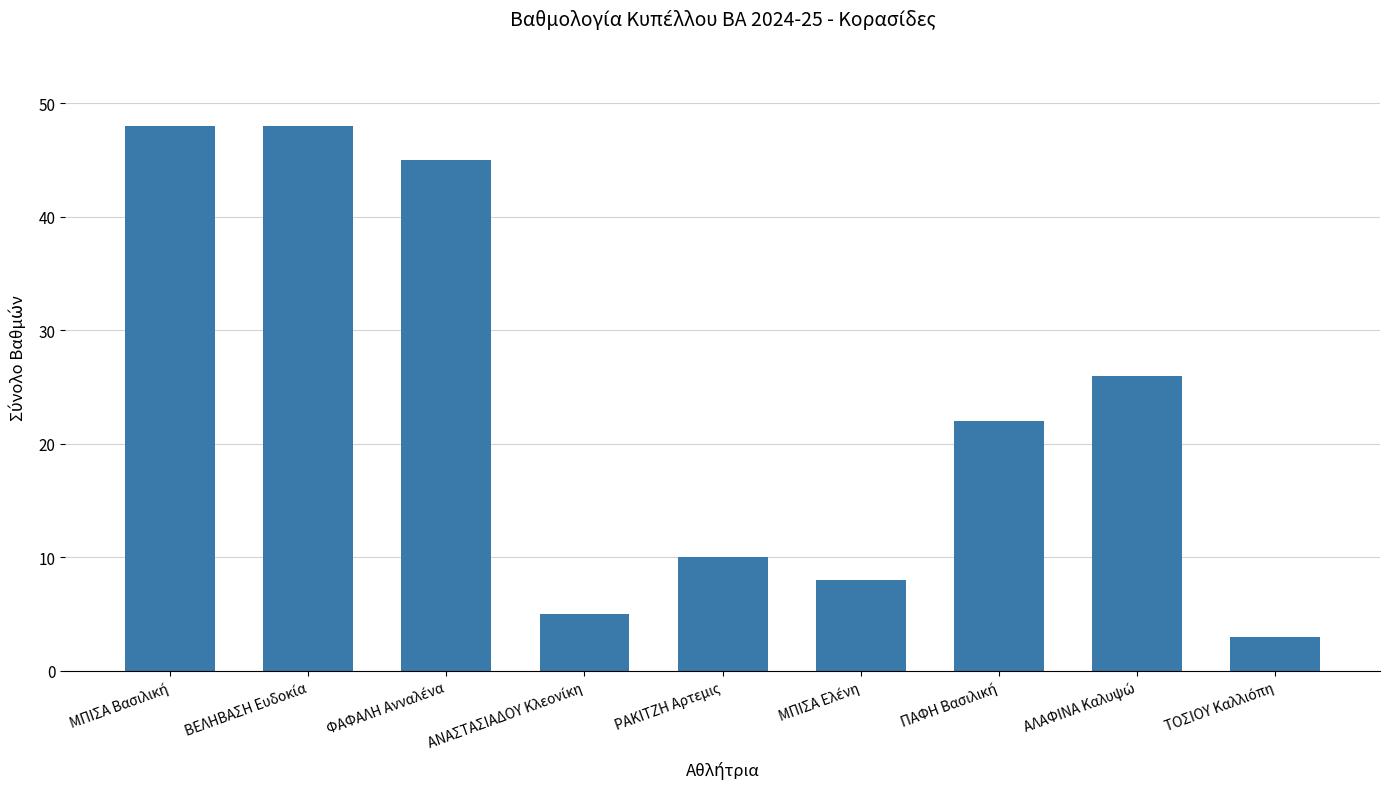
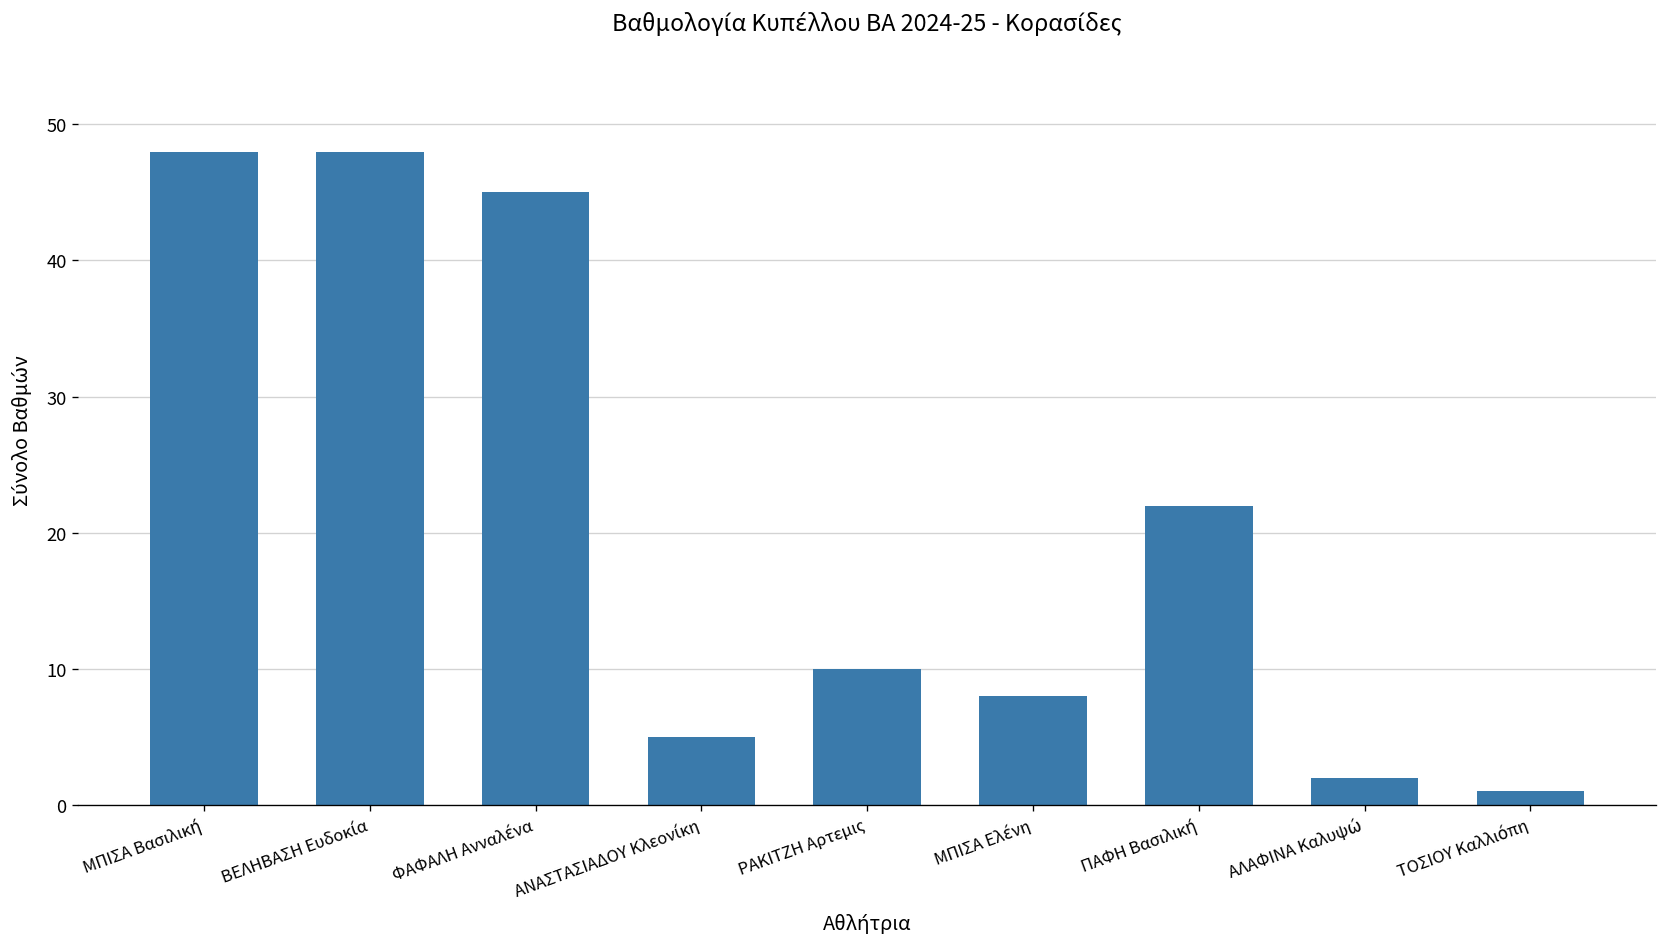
  {
    "ΜΠΙΣΑ Βασιλική": 48,
    "ΒΕΛΗΒΑΣΗ Ευδοκία": 48,
    "ΦΑΦΑΛΗ Ανναλένα": 45,
    "ΑΝΑΣΤΑΣΙΑΔΟΥ Κλεονίκη": 5,
    "ΡΑΚΙΤΖΗ Αρτεμις": 10,
    "ΜΠΙΣΑ Ελένη": 8,
    "ΠΑΦΗ Βασιλική": 22,
-   "ΑΛΑΦΙΝΑ Καλυψώ": 26,
-   "ΤΟΣΙΟΥ Καλλιόπη": 3
+   "ΑΛΑΦΙΝΑ Καλυψώ": 2,
+   "ΤΟΣΙΟΥ Καλλιόπη": 1
  }
